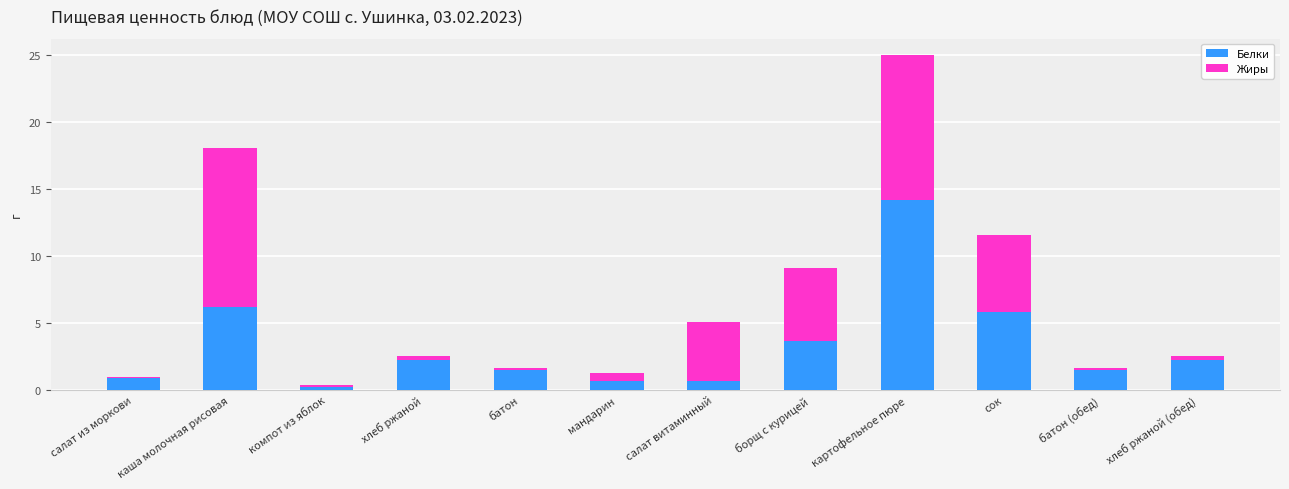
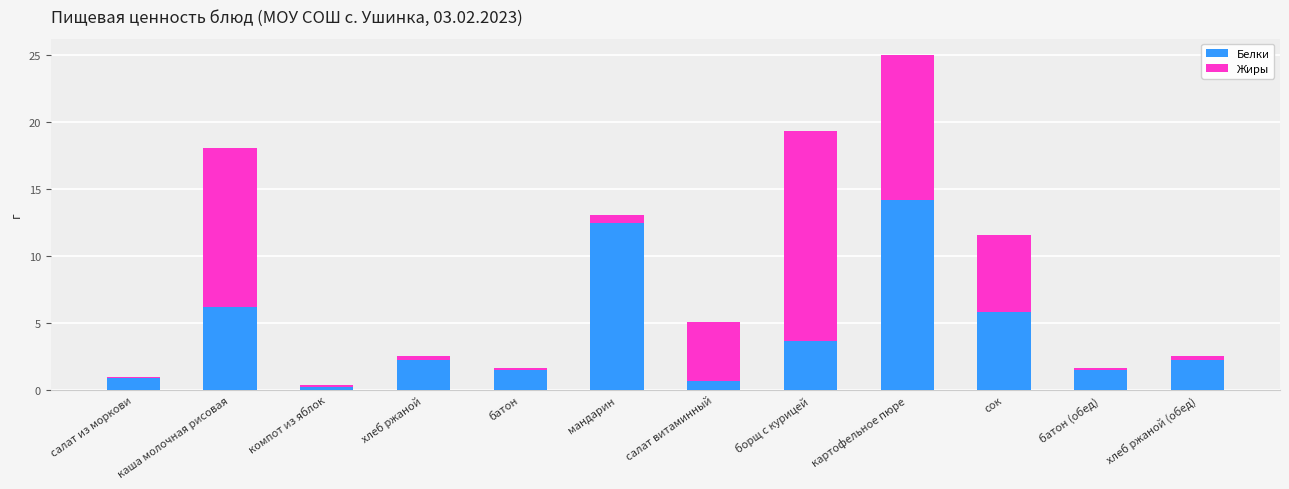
  {
    "Белки": {
      "салат из моркови": 0.9,
      "каша молочная рисовая": 6.2,
      "компот из яблок": 0.2,
      "хлеб ржаной": 2.3,
      "батон": 1.5,
-     "мандарин": 0.7,
+     "мандарин": 12.5,
      "салат витаминный": 0.7,
      "борщ с курицей": 3.7,
      "картофельное пюре": 14.2,
      "сок": 5.8,
      "батон (обед)": 1.5,
      "хлеб ржаной (обед)": 2.3
    },
    "Жиры": {
      "каша молочная рисовая": 11.8,
      "компот из яблок": 0.2,
      "хлеб ржаной": 0.2,
      "мандарин": 0.5,
      "салат витаминный": 4.4,
-     "борщ с курицей": 5.4,
+     "борщ с курицей": 15.6,
      "картофельное пюре": 10.8,
      "сок": 5.8,
      "хлеб ржаной (обед)": 0.2
    }
  }
